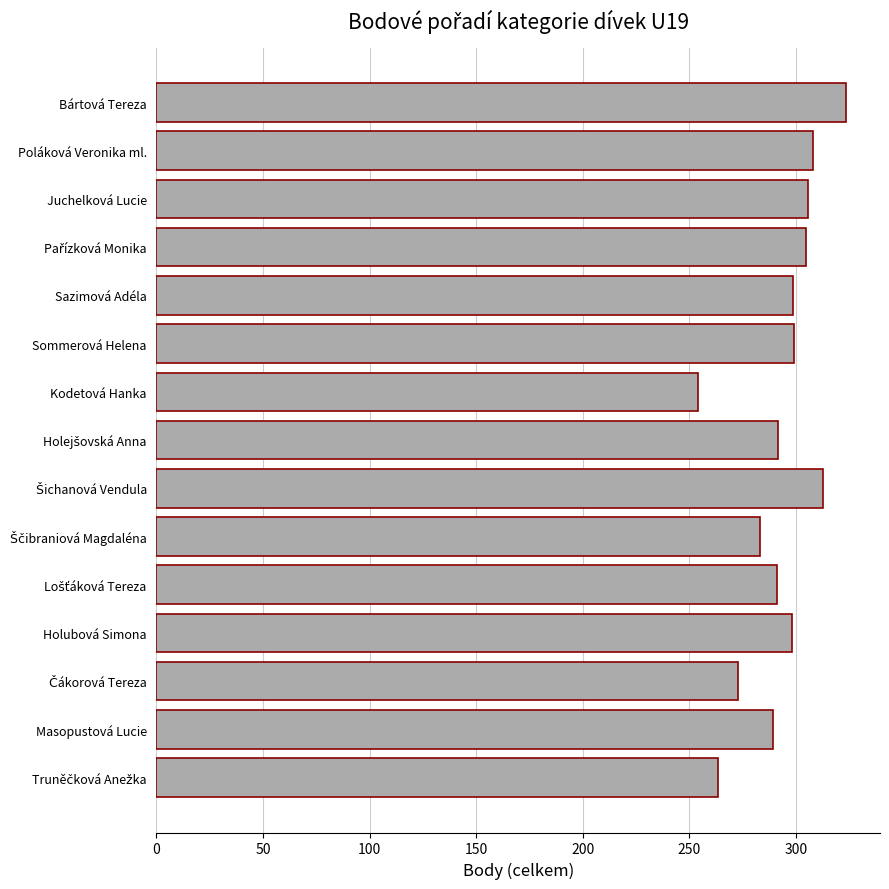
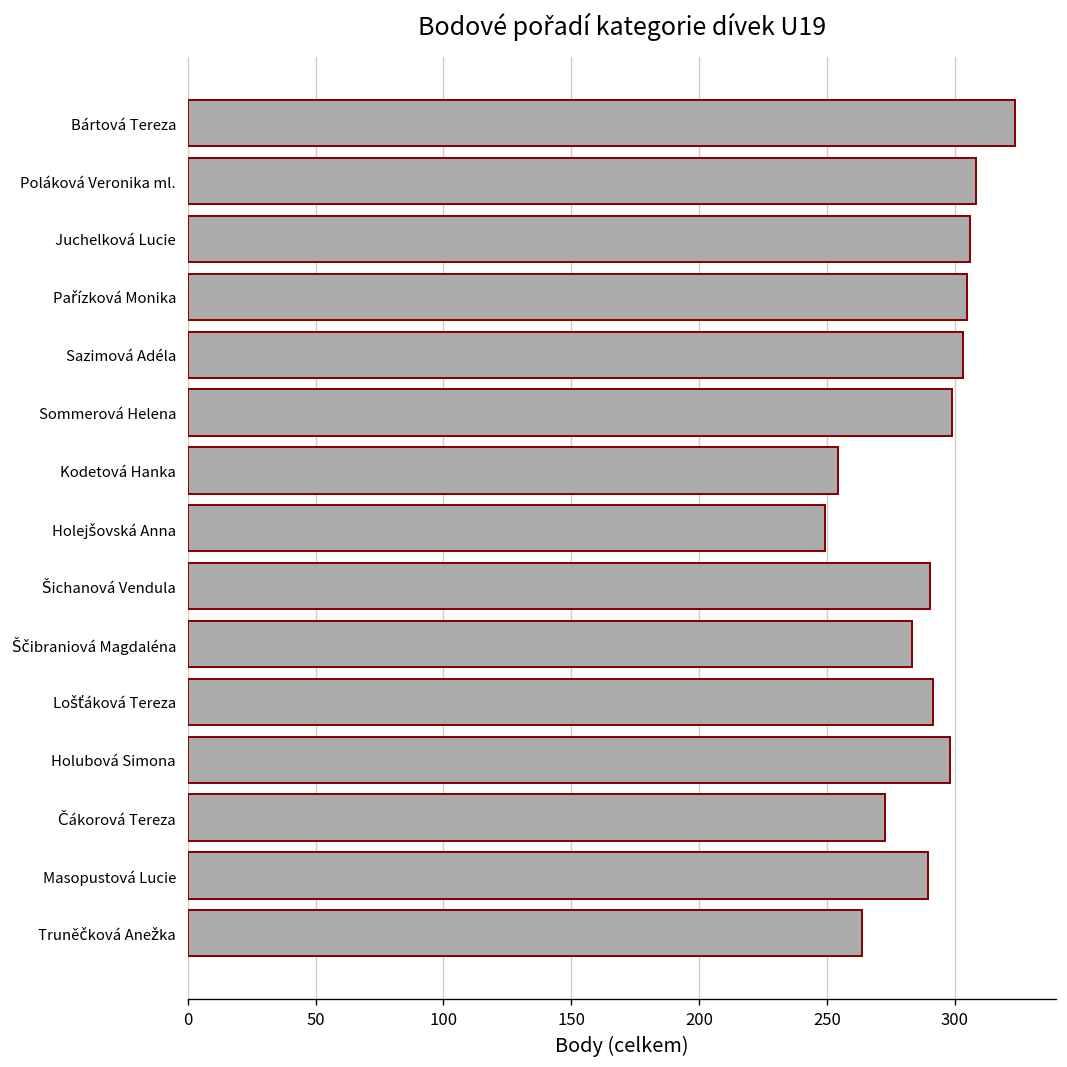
  {
    "Bártová Tereza": 323,
    "Poláková Veronika ml.": 308,
    "Juchelková Lucie": 306,
    "Pařízková Monika": 305,
-   "Sazimová Adéla": 299,
+   "Sazimová Adéla": 303,
    "Sommerová Helena": 299,
    "Kodetová Hanka": 254,
-   "Holejšovská Anna": 292,
-   "Šichanová Vendula": 313,
+   "Holejšovská Anna": 249,
+   "Šichanová Vendula": 290,
    "Ščibraniová Magdaléna": 283,
    "Lošťáková Tereza": 291,
    "Holubová Simona": 298,
    "Čákorová Tereza": 273,
    "Masopustová Lucie": 289,
    "Truněčková Anežka": 264
  }
